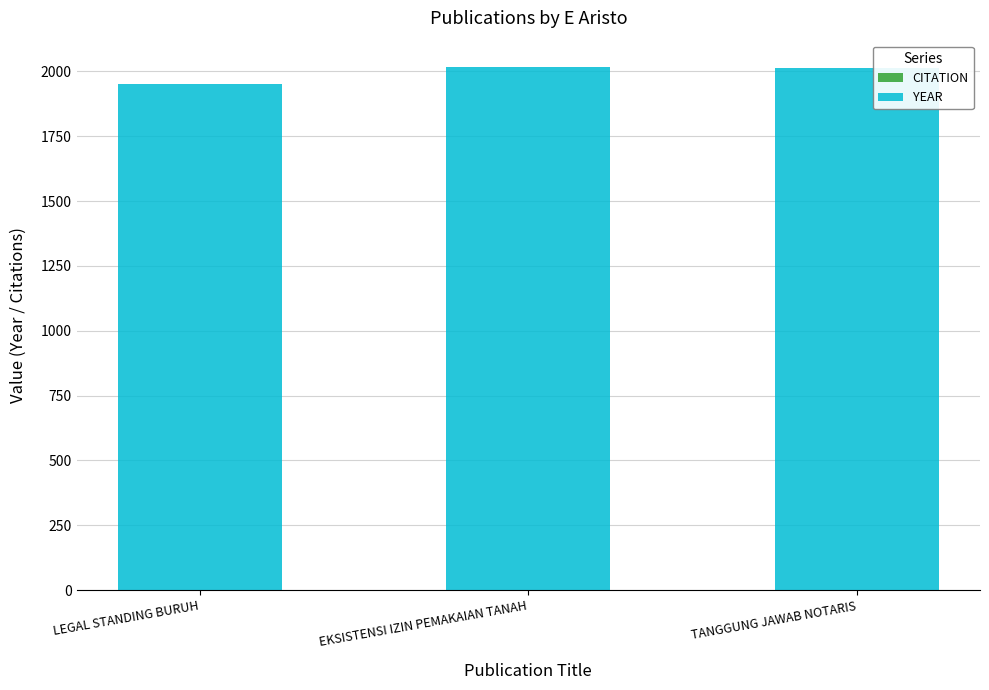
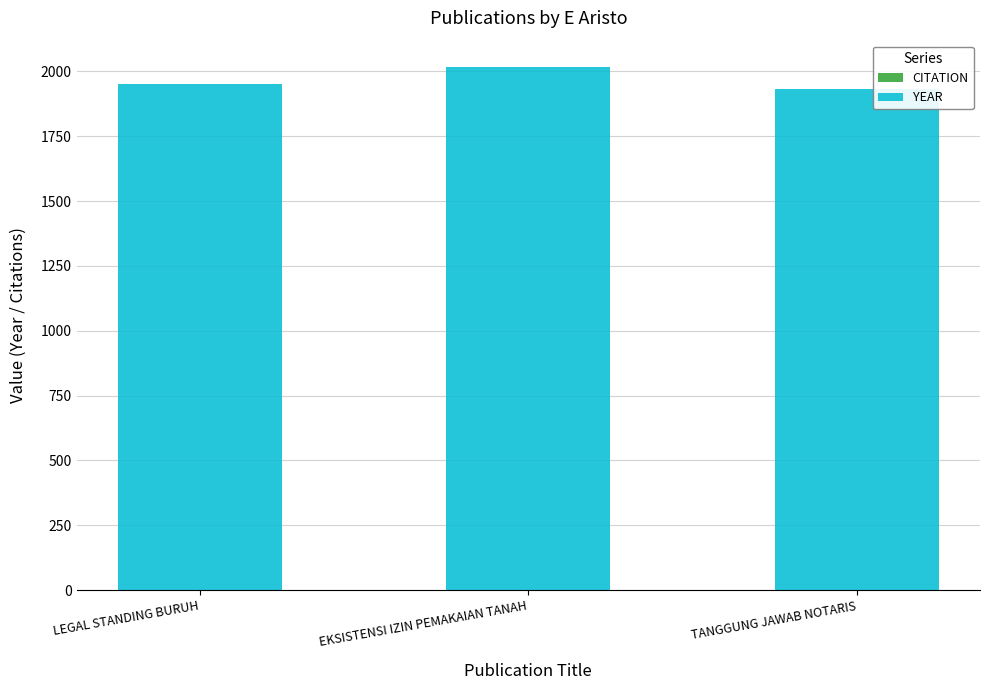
  {
    "CITATION": {
      "LEGAL STANDING BURUH": 0,
      "EKSISTENSI IZIN PEMAKAIAN TANAH": 0,
      "TANGGUNG JAWAB NOTARIS": 0
    },
    "YEAR": {
      "LEGAL STANDING BURUH": 1950,
      "EKSISTENSI IZIN PEMAKAIAN TANAH": 2020,
-     "TANGGUNG JAWAB NOTARIS": 2020
+     "TANGGUNG JAWAB NOTARIS": 1930
    }
  }
